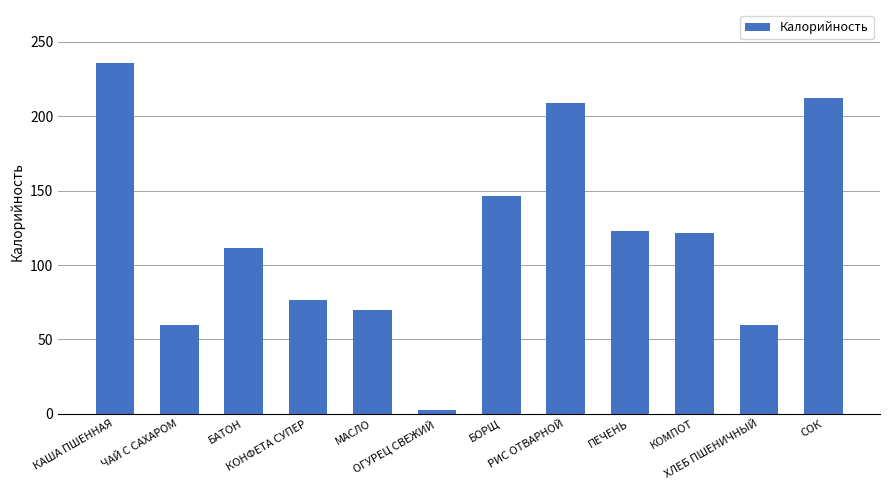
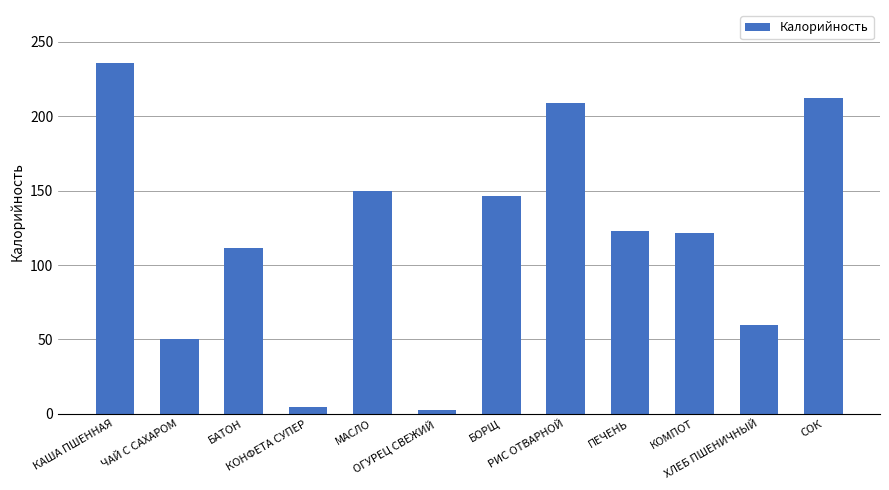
  {
    "КАША ПШЕННАЯ": 236,
-   "ЧАЙ С САХАРОМ": 60,
+   "ЧАЙ С САХАРОМ": 50,
    "БАТОН": 111,
-   "КОНФЕТА СУПЕР": 77,
-   "МАСЛО": 70,
+   "КОНФЕТА СУПЕР": 4,
+   "МАСЛО": 150,
    "ОГУРЕЦ СВЕЖИЙ": 3,
    "БОРЩ": 146,
    "РИС ОТВАРНОЙ": 209,
    "ПЕЧЕНЬ": 123,
    "КОМПОТ": 122,
    "ХЛЕБ ПШЕНИЧНЫЙ": 60,
    "СОК": 213
  }
